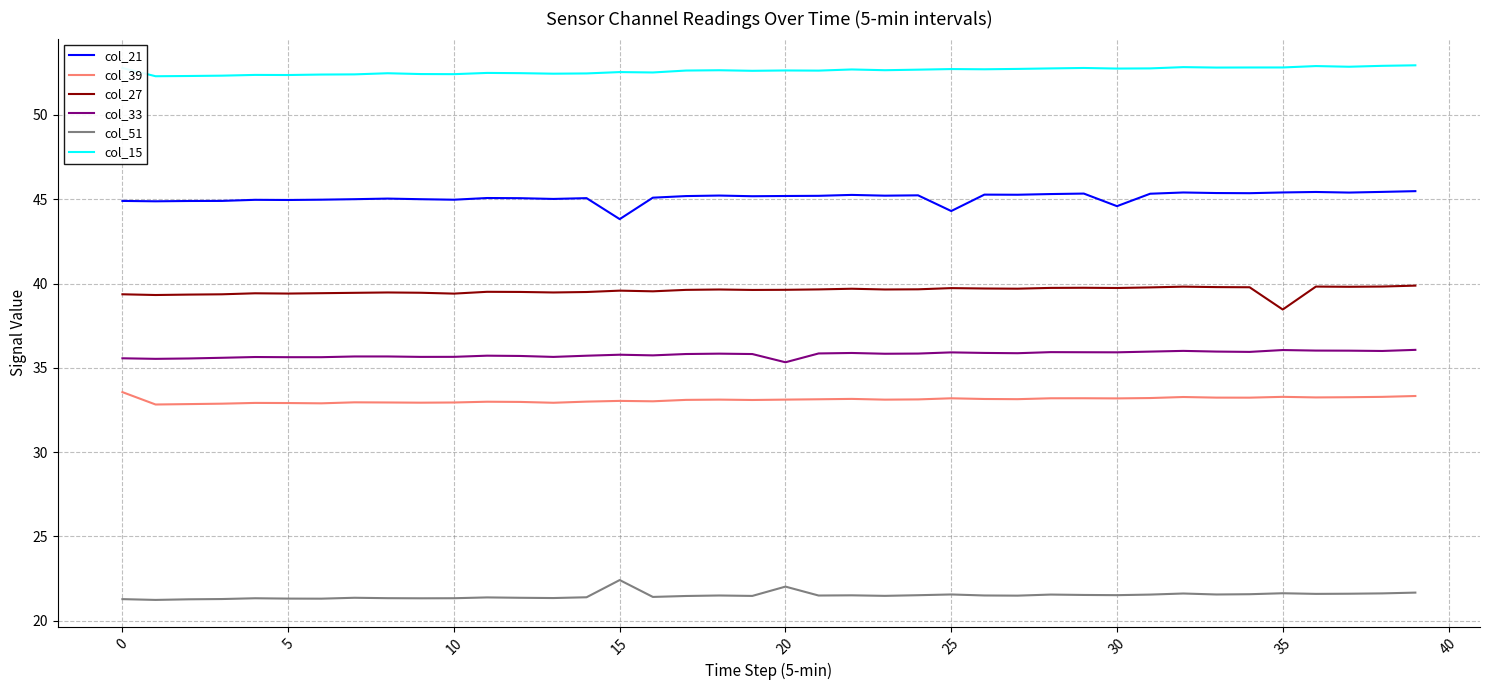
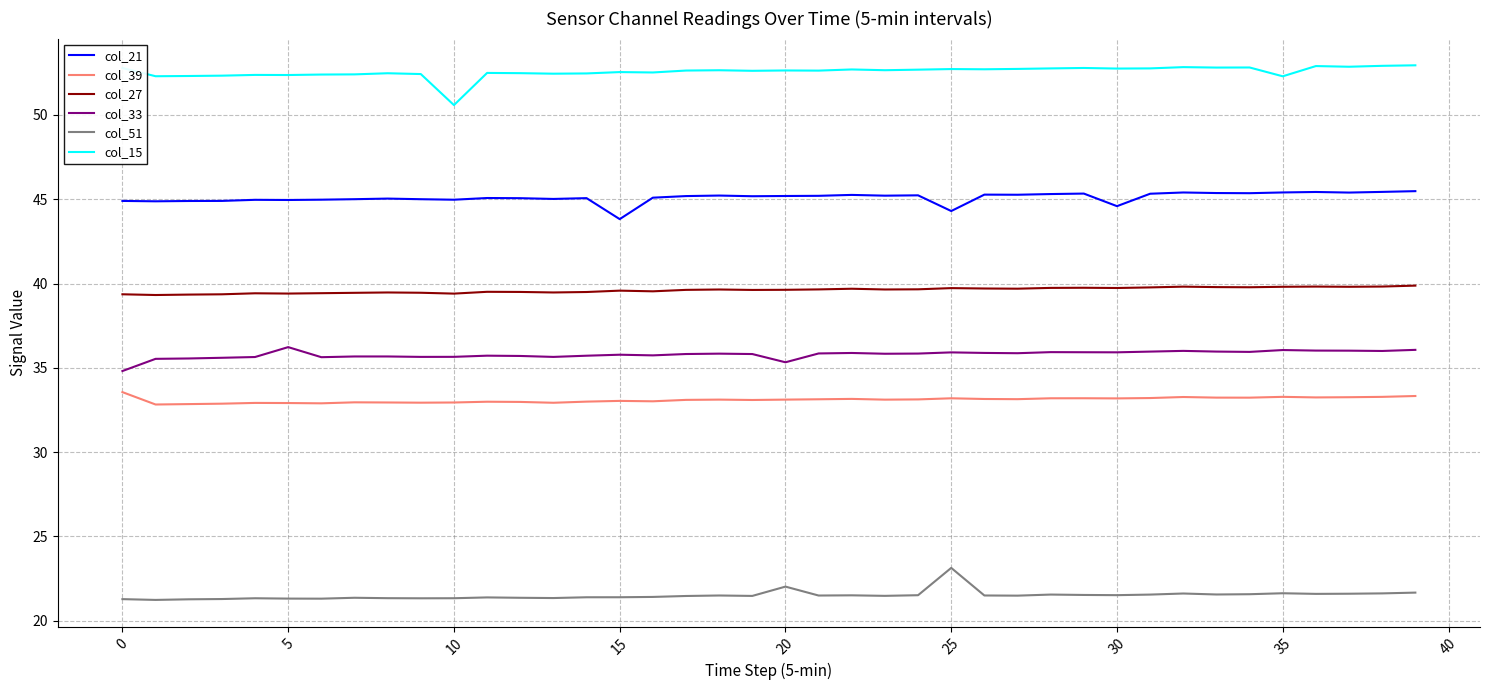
  {
    "col_21": {
      "0": 44.9,
      "5": 45.0,
      "10": 45.0,
      "15": 43.8,
      "20": 45.2,
      "25": 44.3,
      "30": 44.6,
      "35": 45.4
    },
    "col_39": {
      "0": 33.6,
      "5": 32.9,
      "10": 32.9,
      "15": 33.0,
      "20": 33.1,
      "25": 33.2,
      "30": 33.2,
      "35": 33.3
    },
    "col_27": {
      "0": 39.4,
      "5": 39.4,
      "10": 39.4,
      "15": 39.6,
      "20": 39.6,
      "25": 39.7,
      "30": 39.7,
-     "35": 38.5
+     "35": 39.8
    },
    "col_33": {
-     "0": 35.6,
-     "5": 35.6,
+     "0": 34.8,
+     "5": 36.2,
      "10": 35.7,
      "15": 35.8,
      "20": 35.3,
      "25": 35.9,
      "30": 35.9,
      "35": 36.1
    },
    "col_51": {
      "0": 21.3,
      "5": 21.3,
      "10": 21.3,
-     "15": 22.4,
+     "15": 21.4,
      "20": 22.0,
-     "25": 21.6,
+     "25": 23.1,
      "30": 21.5,
      "35": 21.6
    },
    "col_15": {
      "5": 52.4,
-     "10": 52.4,
+     "10": 50.6,
      "15": 52.5,
      "20": 52.6,
      "25": 52.7,
      "30": 52.8,
-     "35": 52.8
+     "35": 52.3
    }
  }
